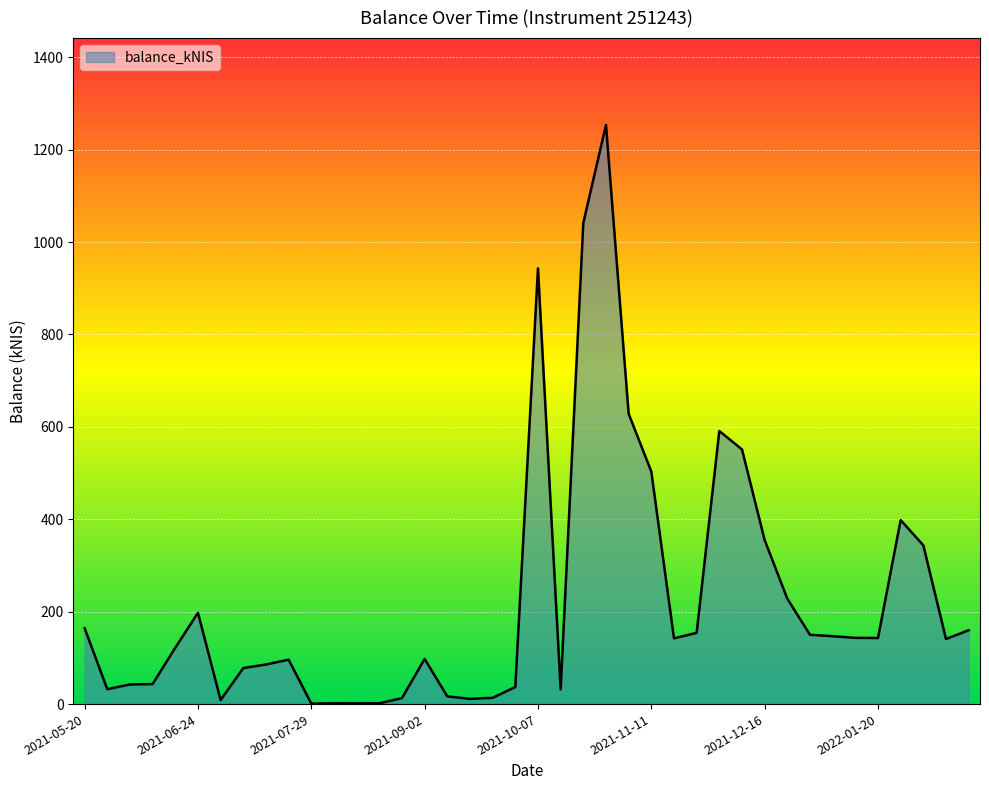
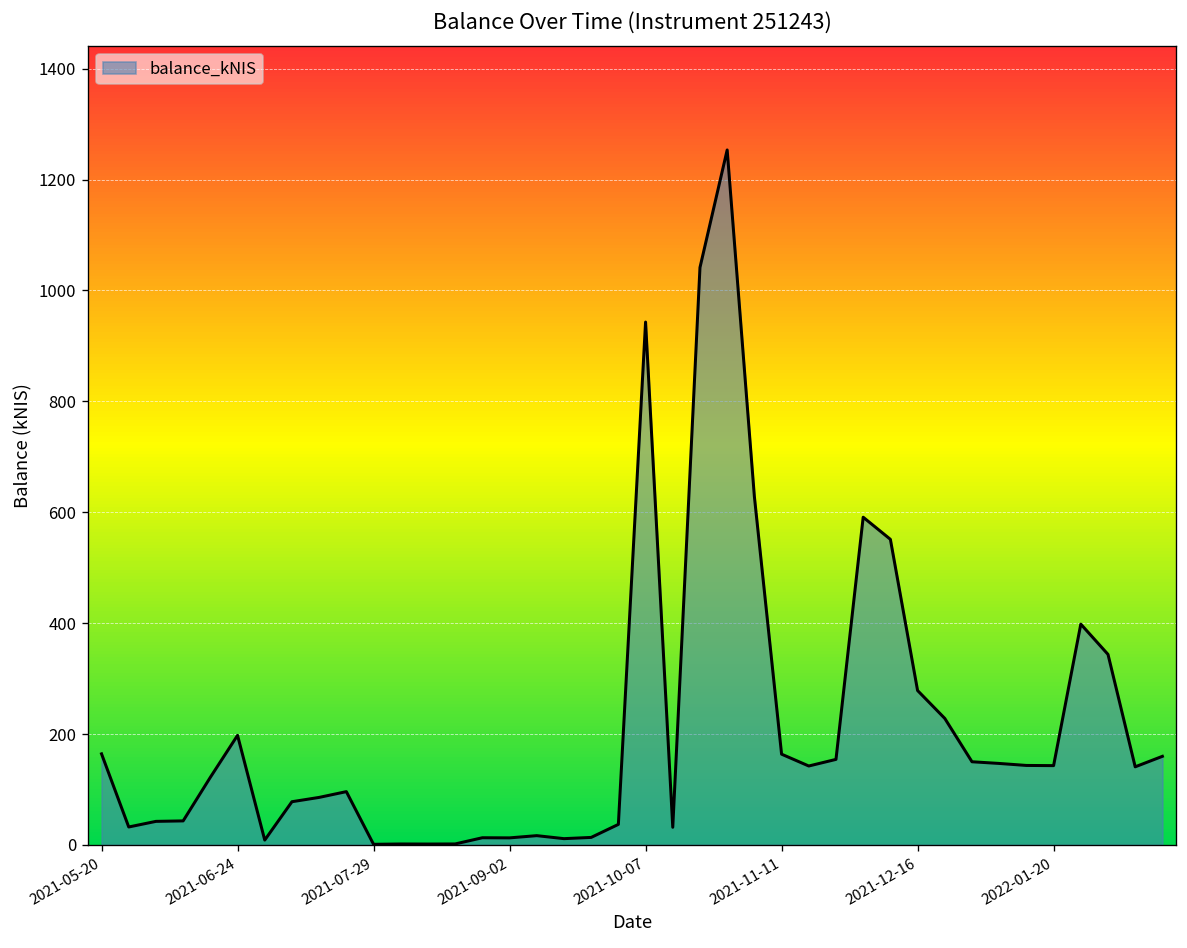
  {
    "2021-05-20": 160,
    "2021-06-24": 200,
    "2021-07-29": 0,
-   "2021-09-02": 100,
+   "2021-09-02": 10,
    "2021-10-07": 940,
-   "2021-11-11": 500,
-   "2021-12-16": 350,
+   "2021-11-11": 160,
+   "2021-12-16": 280,
    "2022-01-20": 140
  }
